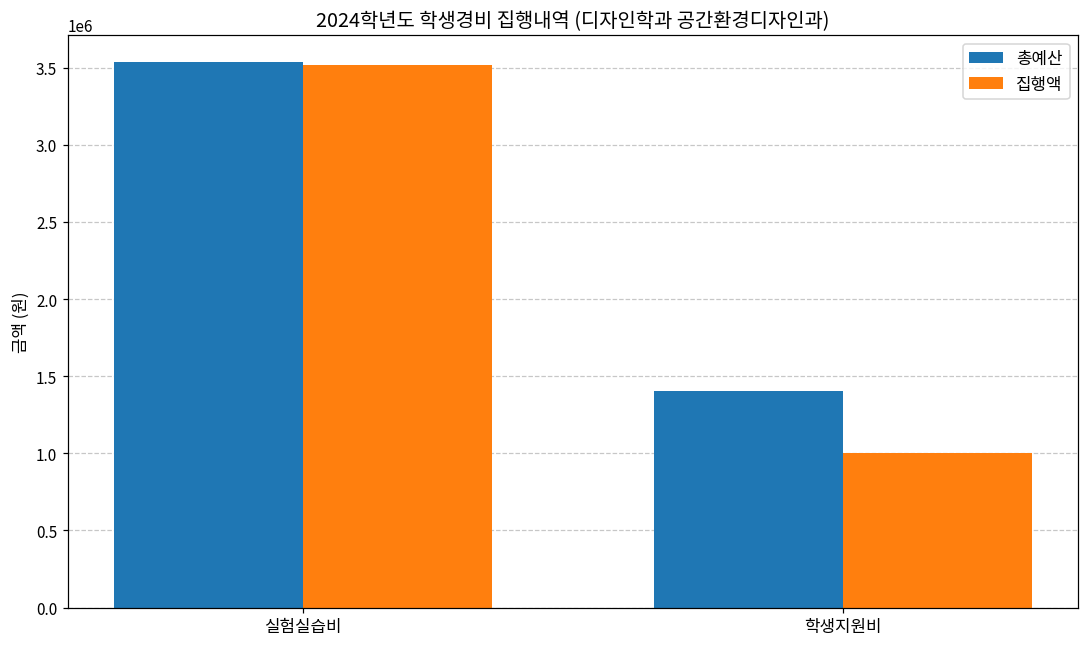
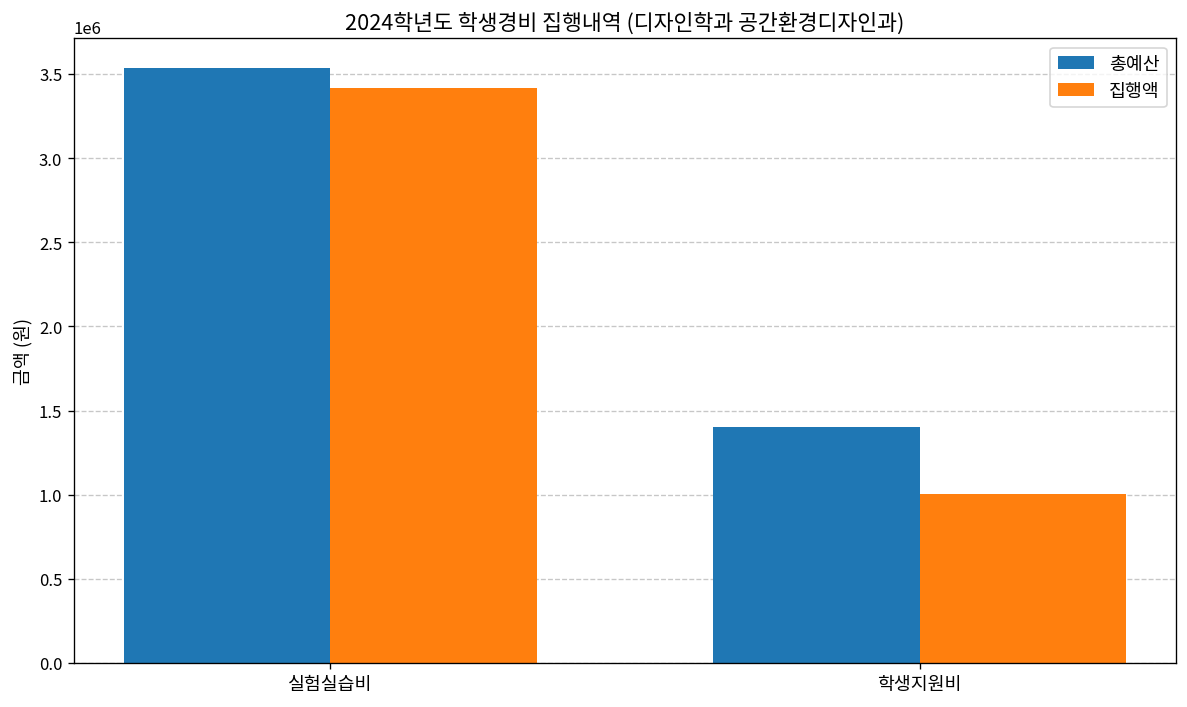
  {
    "총예산": {
      "실험실습비": 3530000,
      "학생지원비": 1400000
    },
    "집행액": {
-     "실험실습비": 3520000,
+     "실험실습비": 3420000,
      "학생지원비": 1000000
    }
  }
